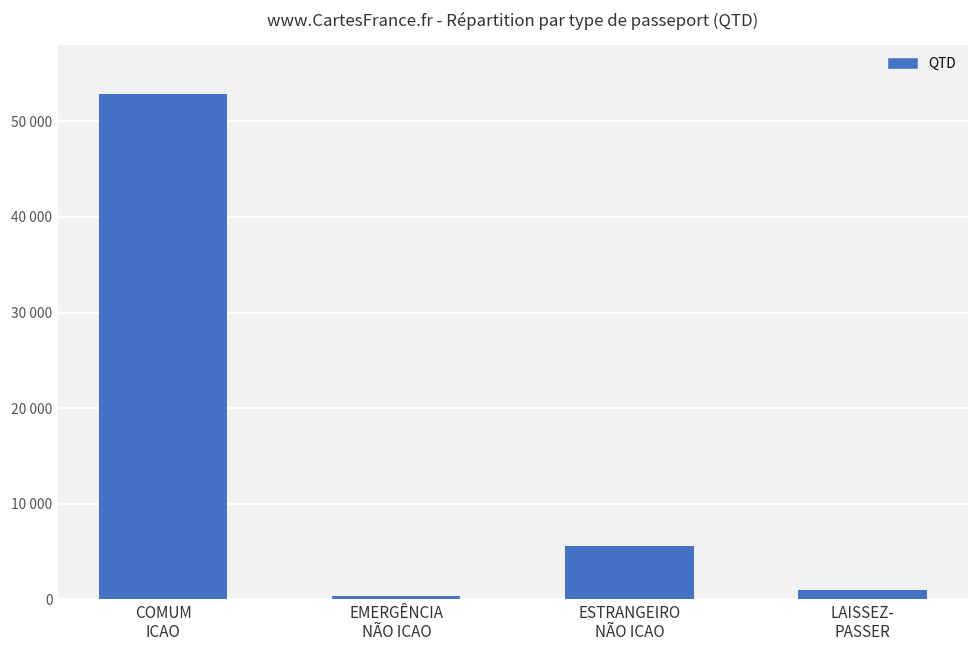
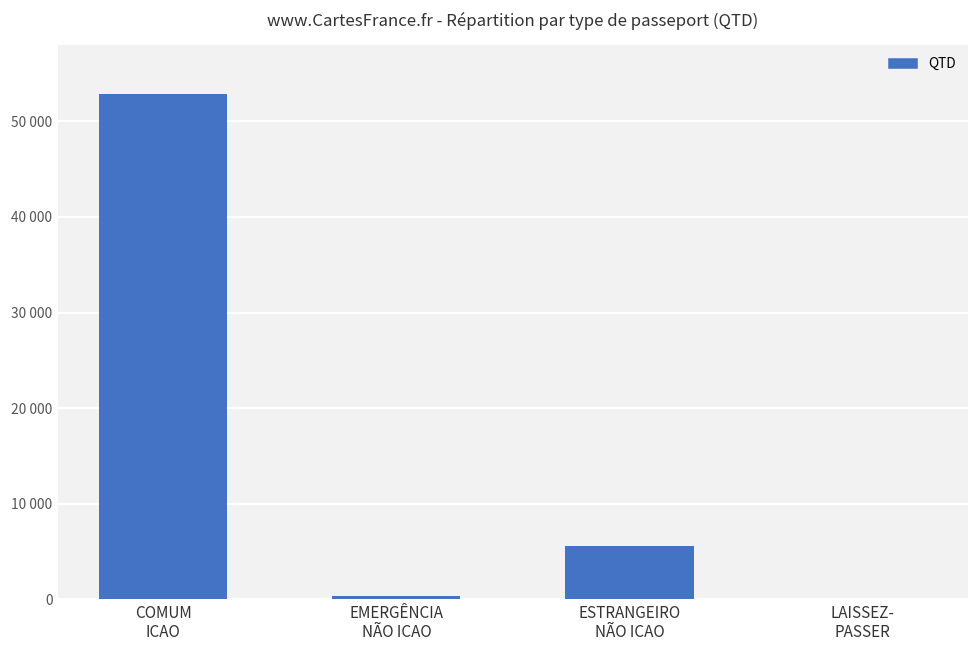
  {
    "COMUM ICAO": 53000,
    "EMERGÊNCIA NÃO ICAO": 0,
    "ESTRANGEIRO NÃO ICAO": 6000,
-   "LAISSEZ- PASSER": 1000
+   "LAISSEZ- PASSER": 0
  }
